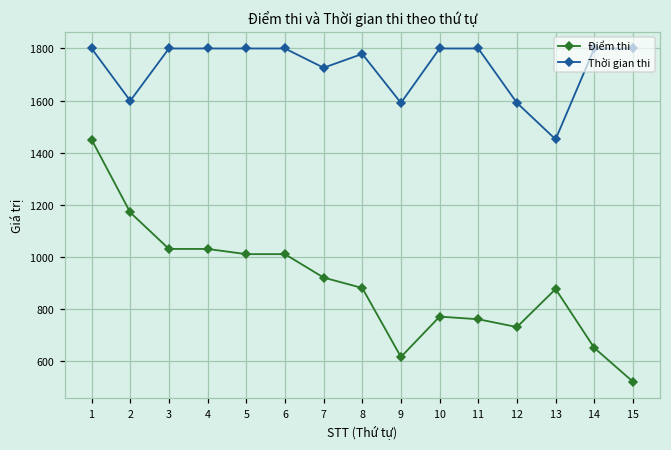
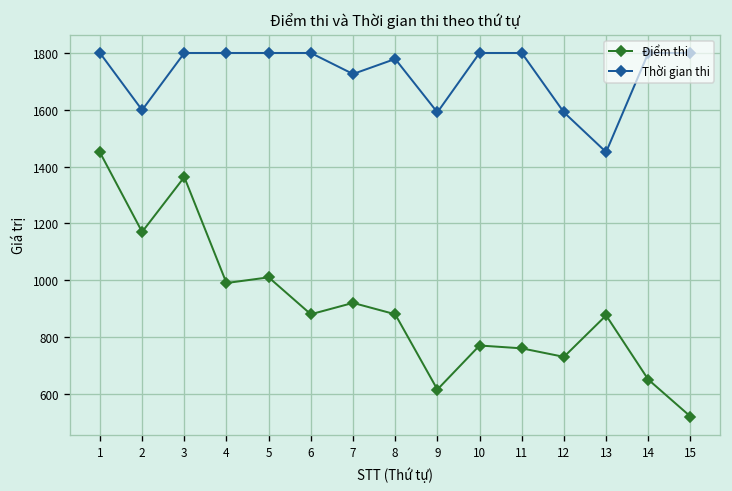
  {
    "Điểm thi": {
      "1": 1450,
      "2": 1170,
-     "3": 1030,
-     "4": 1030,
+     "3": 1360,
+     "4": 990,
      "5": 1010,
-     "6": 1010,
+     "6": 880,
      "7": 920,
      "8": 880,
      "9": 620,
      "10": 770,
      "11": 760,
      "12": 730,
      "13": 880,
      "14": 650,
      "15": 520
    },
    "Thời gian thi": {
      "1": 1800,
      "2": 1600,
      "3": 1800,
      "4": 1800,
      "5": 1800,
      "6": 1800,
      "7": 1730,
      "8": 1780,
      "9": 1590,
      "10": 1800,
      "11": 1800,
      "12": 1590,
      "13": 1450
    }
  }
